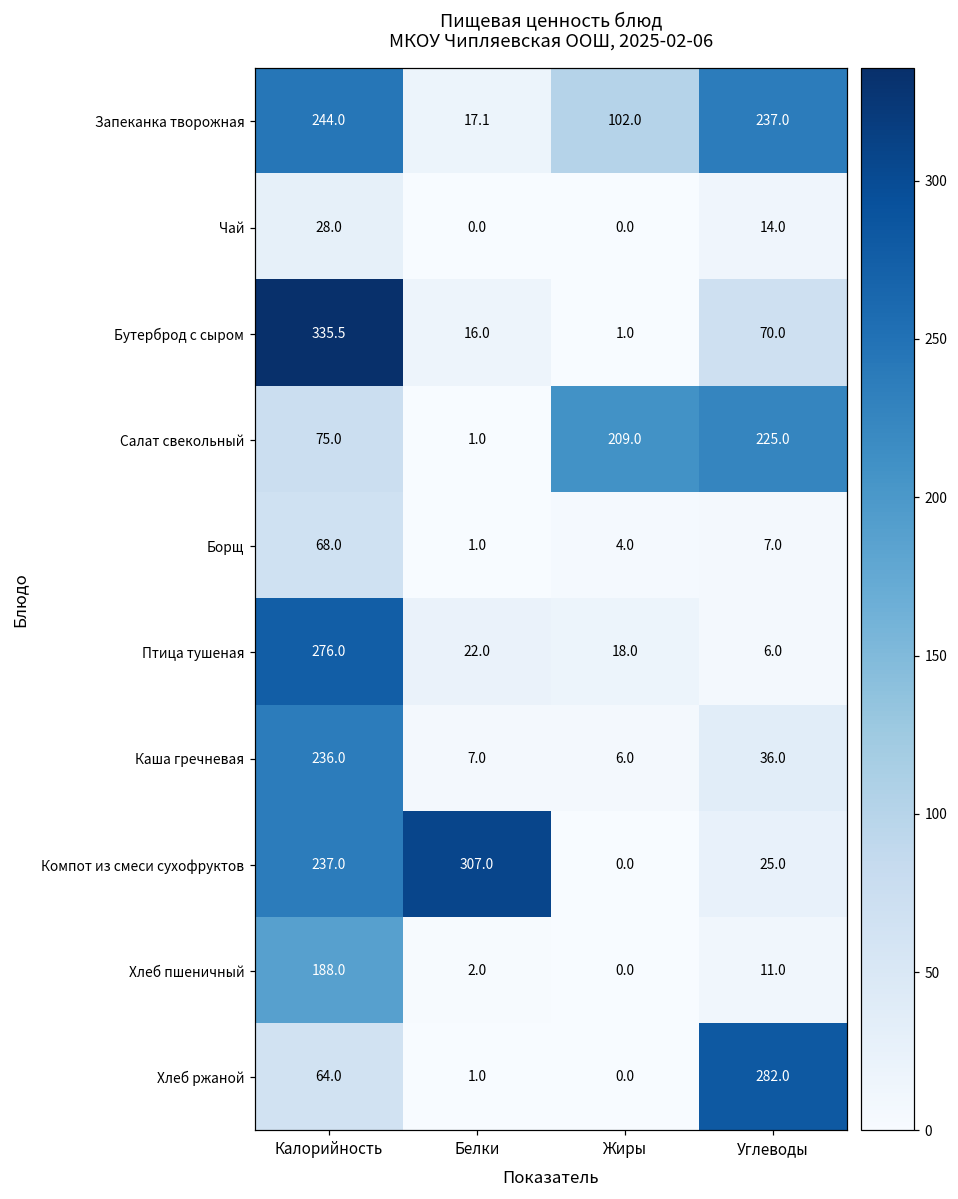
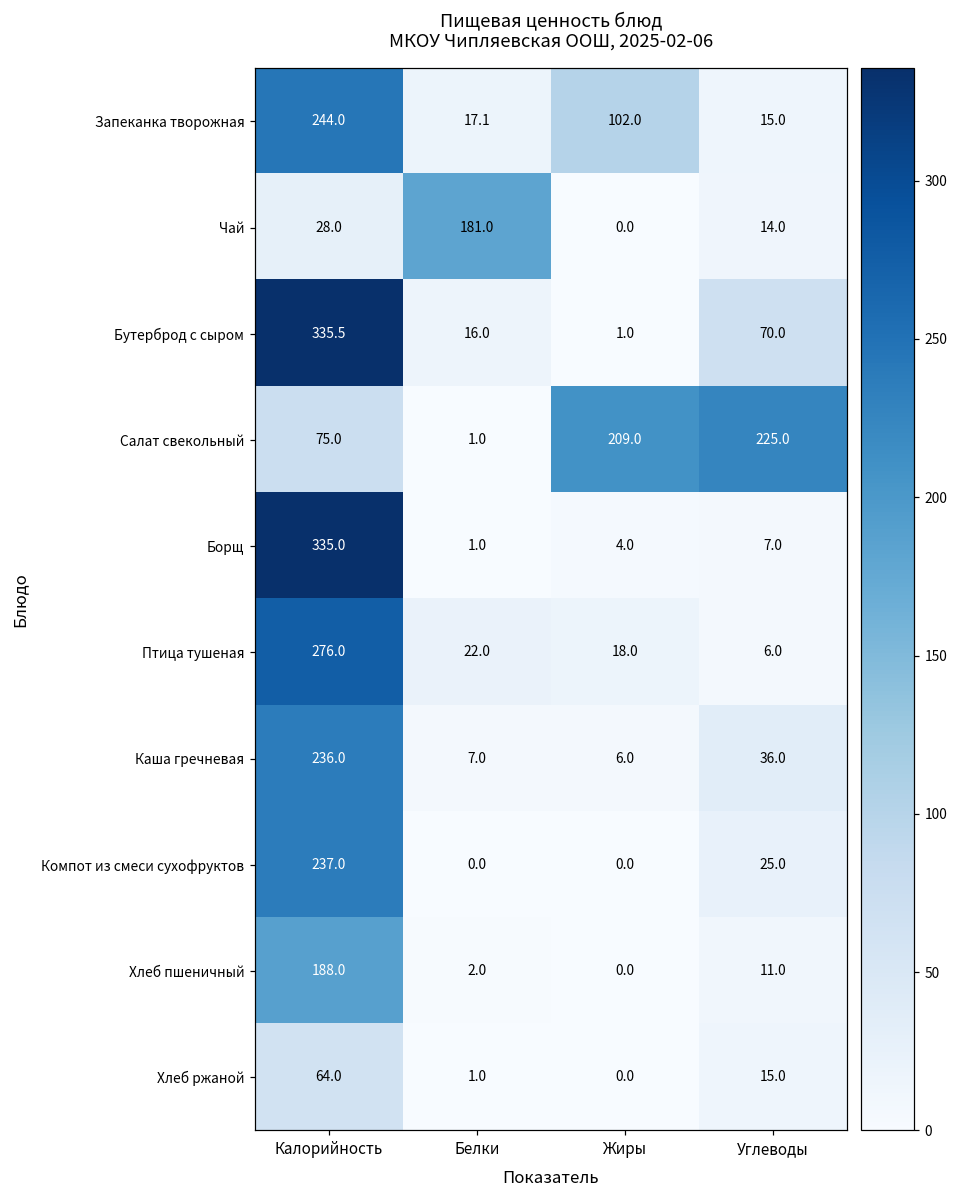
  {
    "Запеканка творожная": {
      "Калорийность": 244.0,
      "Белки": 17.1,
      "Жиры": 102.0,
-     "Углеводы": 237.0
+     "Углеводы": 15.0
    },
    "Чай": {
      "Калорийность": 28.0,
-     "Белки": 0.0,
+     "Белки": 181.0,
      "Жиры": 0.0,
      "Углеводы": 14.0
    },
    "Бутерброд с сыром": {
      "Калорийность": 335.5,
      "Белки": 16.0,
      "Жиры": 1.0,
      "Углеводы": 70.0
    },
    "Салат свекольный": {
      "Калорийность": 75.0,
      "Белки": 1.0,
      "Жиры": 209.0,
      "Углеводы": 225.0
    },
    "Борщ": {
-     "Калорийность": 68.0,
+     "Калорийность": 335.0,
      "Белки": 1.0,
      "Жиры": 4.0,
      "Углеводы": 7.0
    },
    "Птица тушеная": {
      "Калорийность": 276.0,
      "Белки": 22.0,
      "Жиры": 18.0,
      "Углеводы": 6.0
    },
    "Каша гречневая": {
      "Калорийность": 236.0,
      "Белки": 7.0,
      "Жиры": 6.0,
      "Углеводы": 36.0
    },
    "Компот из смеси сухофруктов": {
      "Калорийность": 237.0,
-     "Белки": 307.0,
+     "Белки": 0.0,
      "Жиры": 0.0,
      "Углеводы": 25.0
    },
    "Хлеб пшеничный": {
      "Калорийность": 188.0,
      "Белки": 2.0,
      "Жиры": 0.0,
      "Углеводы": 11.0
    },
    "Хлеб ржаной": {
      "Калорийность": 64.0,
      "Белки": 1.0,
      "Жиры": 0.0,
-     "Углеводы": 282.0
+     "Углеводы": 15.0
    }
  }
